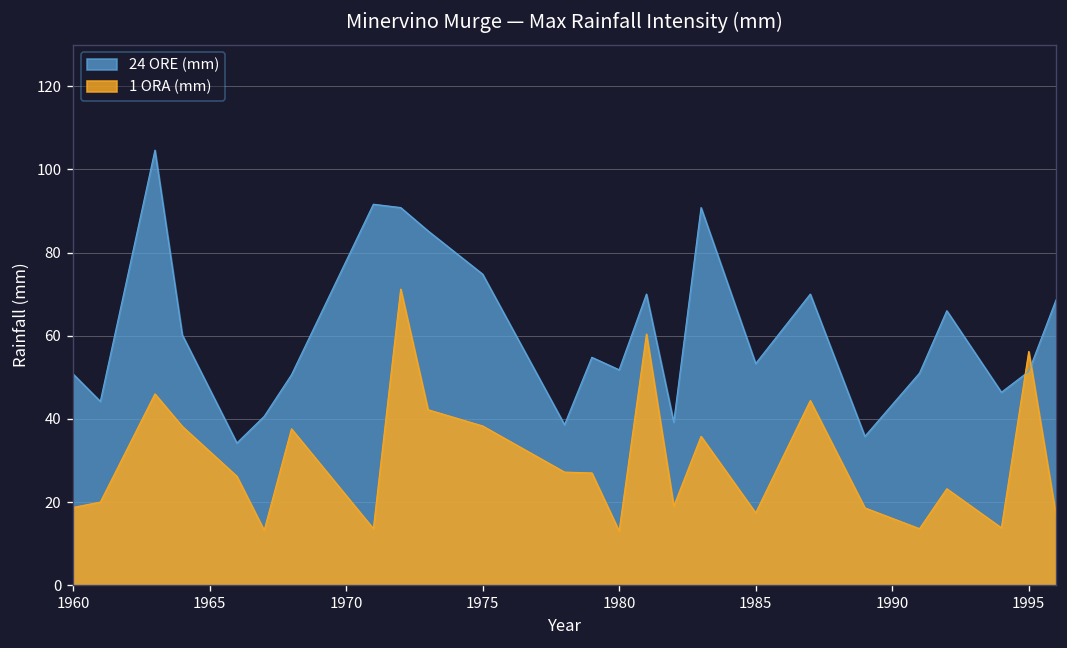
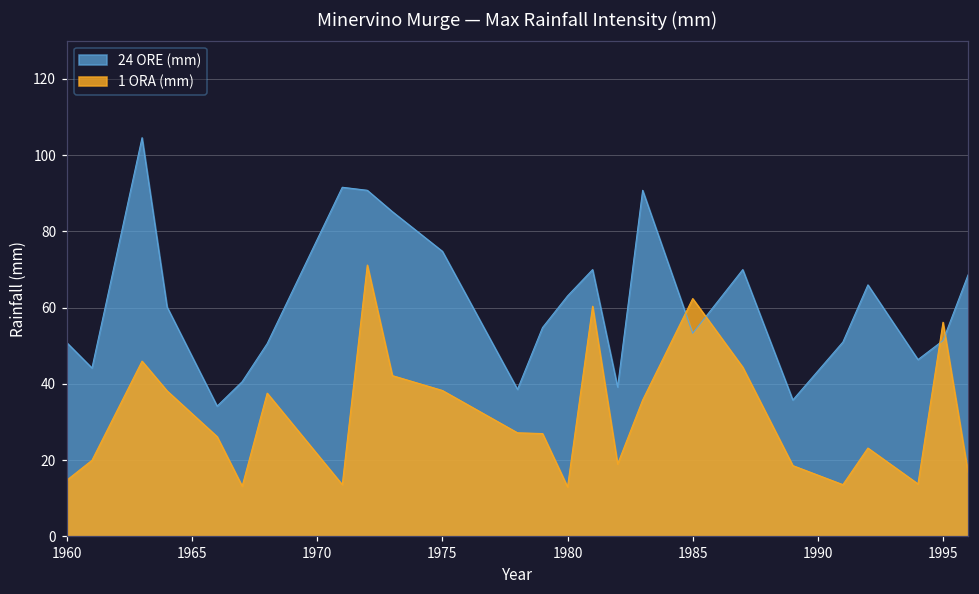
  {
    "24 ORE (mm)": {
      "1960": 51,
      "1975": 75,
-     "1980": 52,
+     "1980": 63,
      "1985": 53,
      "1995": 51
    },
    "1 ORA (mm)": {
-     "1960": 19,
+     "1960": 15,
      "1975": 38,
      "1980": 13,
-     "1985": 17,
+     "1985": 62,
      "1995": 56
    }
  }
